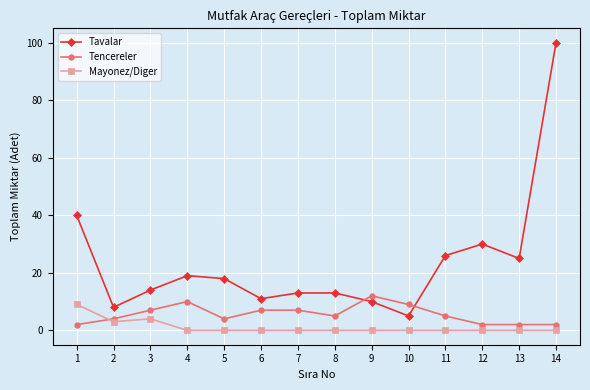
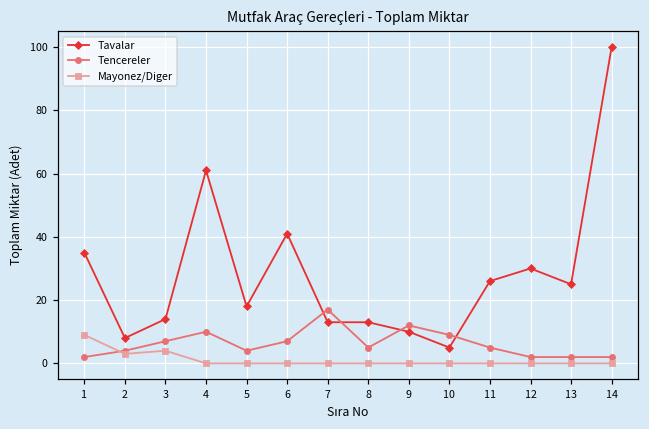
  {
    "Tavalar": {
-     "1": 40,
+     "1": 35,
      "2": 8,
      "3": 14,
-     "4": 19,
+     "4": 61,
      "5": 18,
-     "6": 11,
+     "6": 41,
      "7": 13,
      "8": 13,
      "9": 10,
      "10": 5,
      "11": 26,
      "12": 30,
      "13": 25,
      "14": 100
    },
    "Tencereler": {
      "1": 2,
      "2": 4,
      "3": 7,
      "4": 10,
      "5": 4,
      "6": 7,
-     "7": 7,
+     "7": 17,
      "8": 5,
      "9": 12,
      "10": 9,
      "11": 5,
      "12": 2,
      "13": 2,
      "14": 2
    },
    "Mayonez/Diger": {
      "1": 9,
      "2": 3,
      "3": 4,
      "4": 0,
      "5": 0,
      "6": 0,
      "7": 0,
      "8": 0,
      "9": 0,
      "10": 0,
      "11": 0,
      "12": 0,
      "13": 0,
      "14": 0
    }
  }
